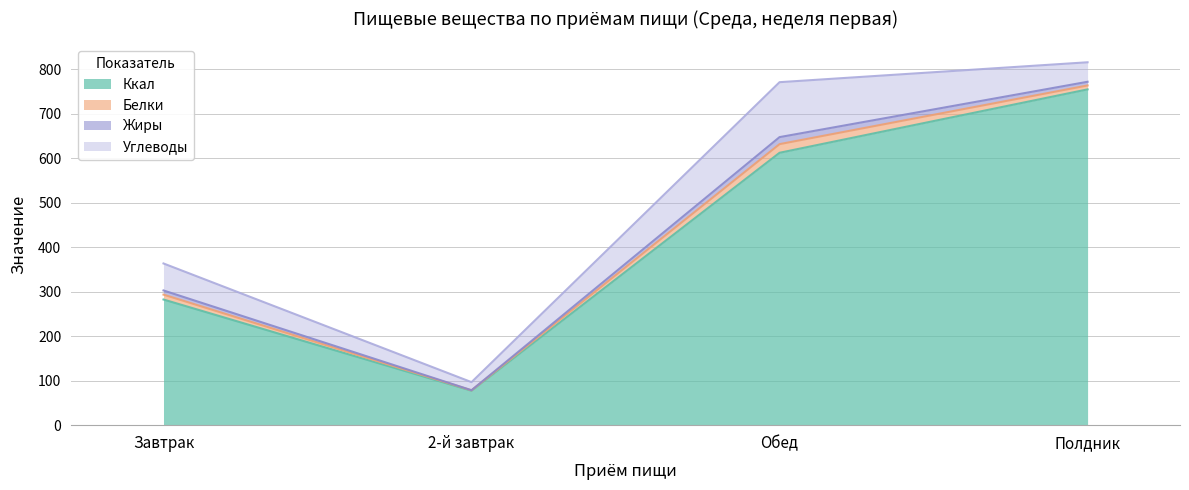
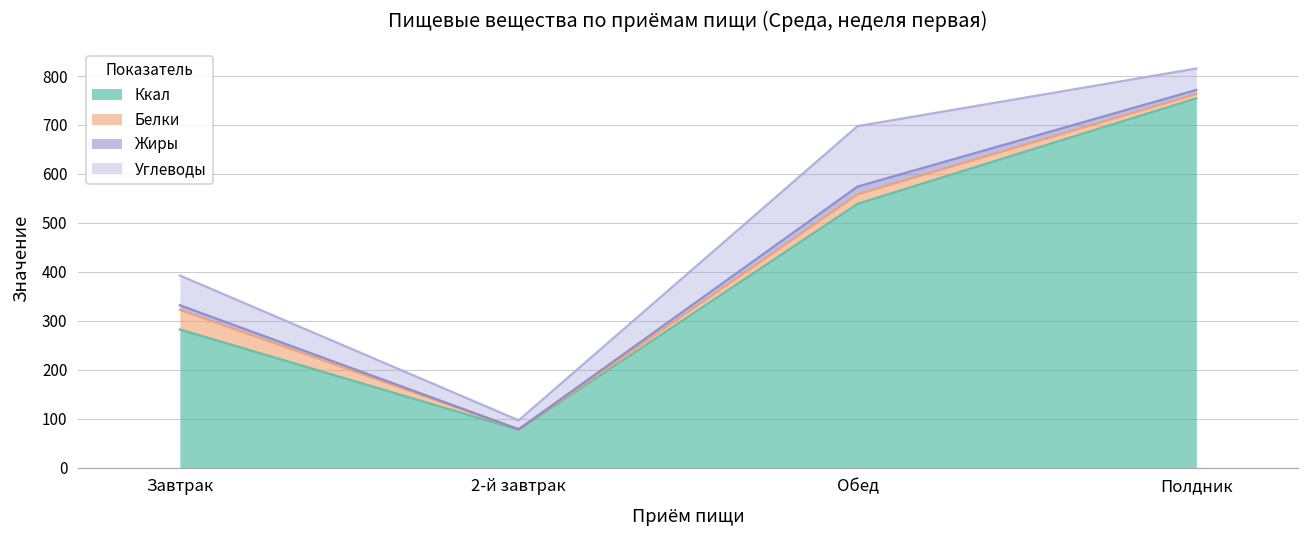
  {
    "Ккал": {
      "Завтрак": 280,
-     "Обед": 610,
+     "Обед": 540,
      "Полдник": 750
    },
    "Белки": {
-     "Завтрак": 10,
+     "Завтрак": 40,
      "Обед": 20,
      "Полдник": 10
    }
  }
